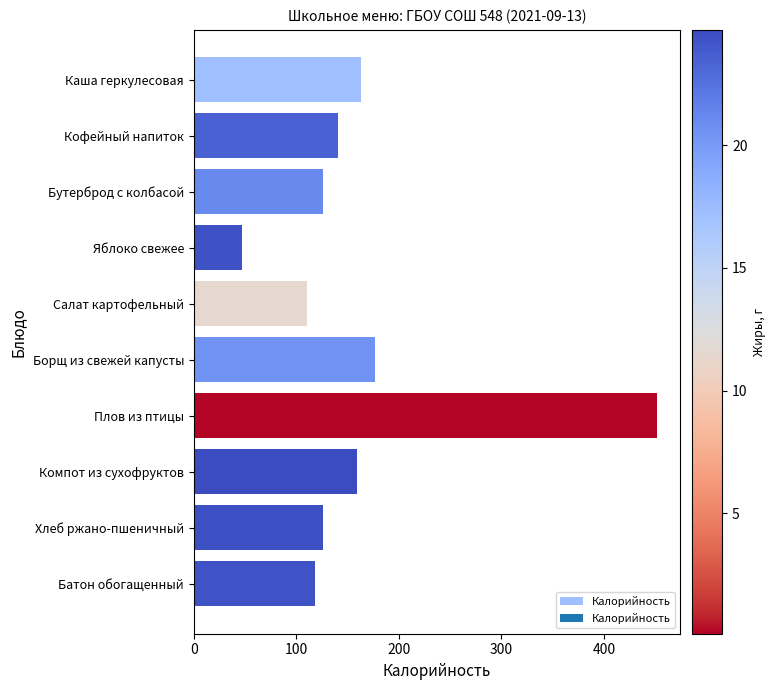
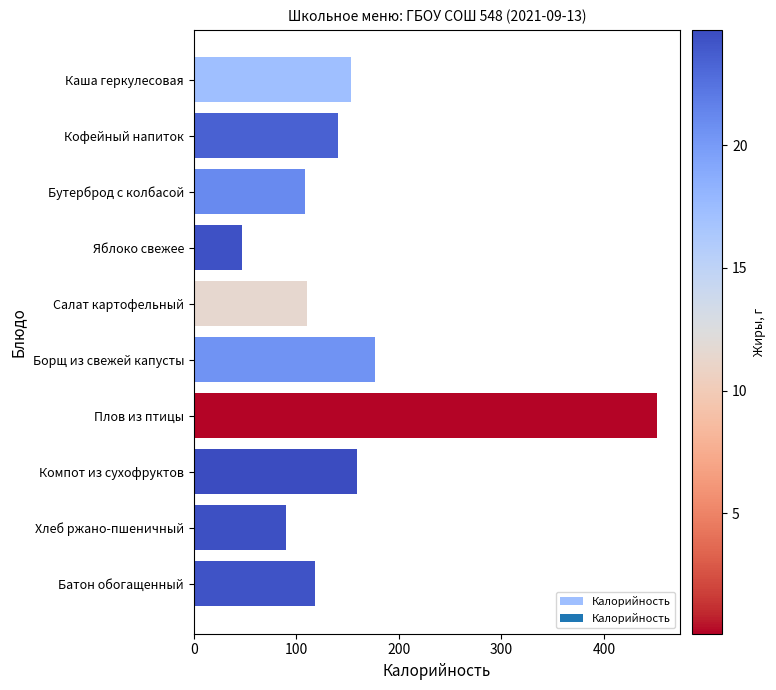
  {
-   "Каша геркулесовая": 163,
+   "Каша геркулесовая": 153,
    "Кофейный напиток": 141,
-   "Бутерброд с колбасой": 126,
+   "Бутерброд с колбасой": 108,
    "Яблоко свежее": 47,
    "Салат картофельный": 110,
    "Борщ из свежей капусты": 177,
    "Плов из птицы": 452,
    "Компот из сухофруктов": 159,
-   "Хлеб ржано-пшеничный": 126,
+   "Хлеб ржано-пшеничный": 90,
    "Батон обогащенный": 118
  }
